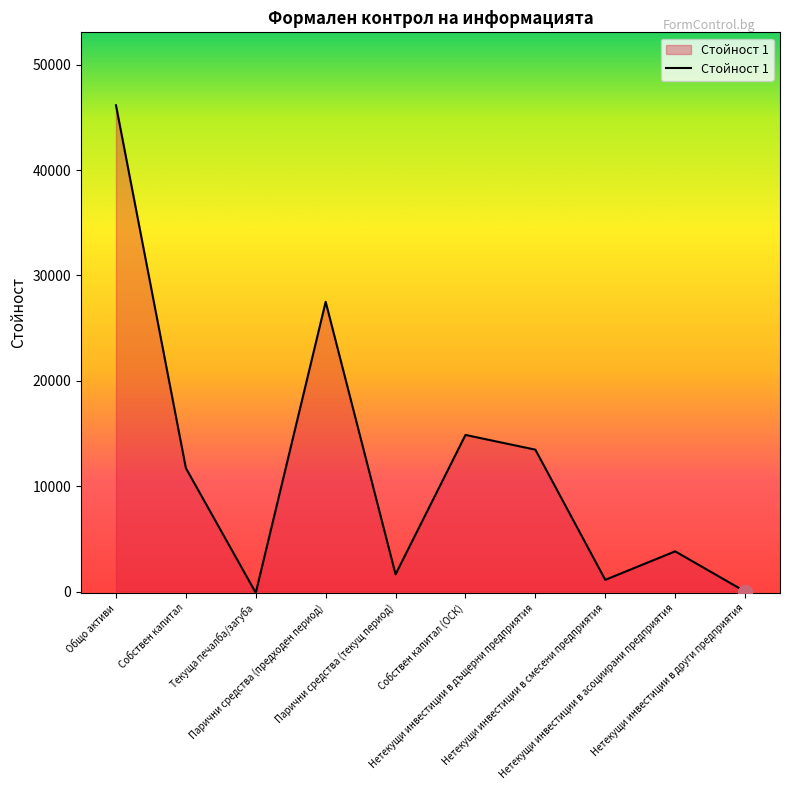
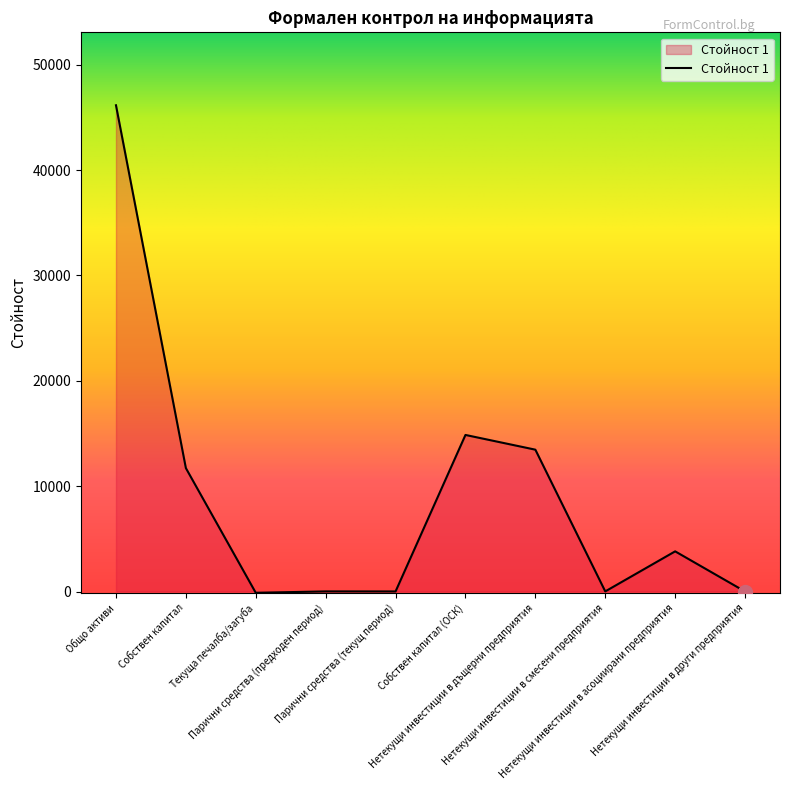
  {
    "Стойност 1": {
-     "Парични средства (предходен период)": 27500,
-     "Парични средства (текущ период)": 1600,
-     "Нетекущи инвестиции в смесени предприятия": 1100
+     "Парични средства (предходен период)": 0,
+     "Парични средства (текущ период)": 0,
+     "Нетекущи инвестиции в смесени предприятия": 0
    }
  }
